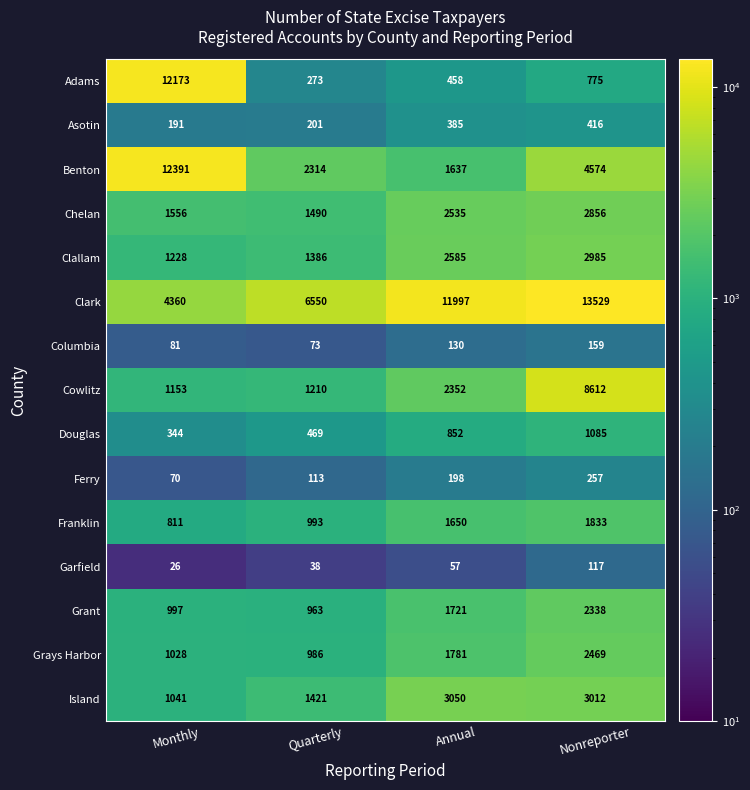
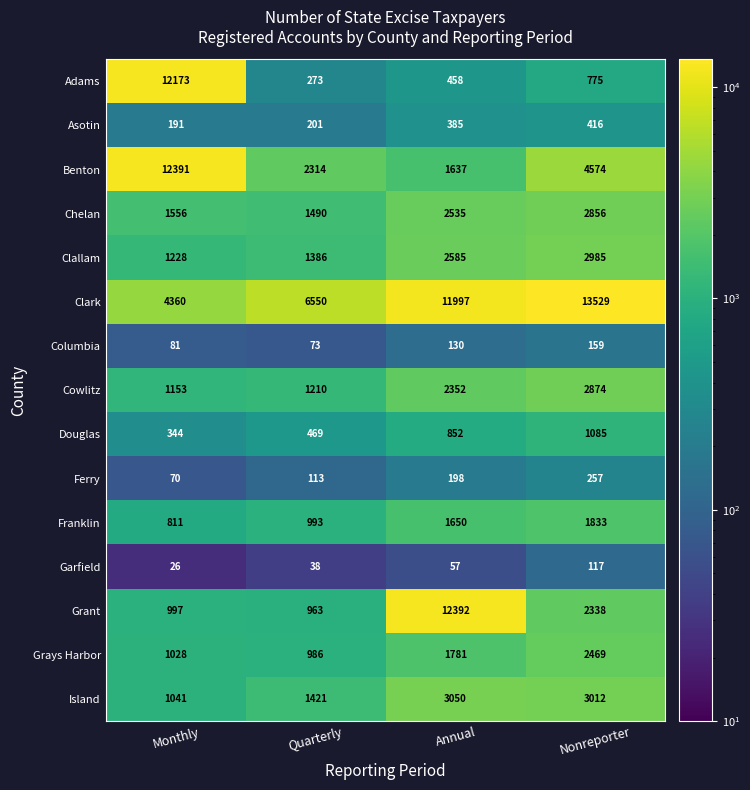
  {
    "Adams": {
      "Monthly": 12173,
      "Quarterly": 273,
      "Annual": 458,
      "Nonreporter": 775
    },
    "Asotin": {
      "Monthly": 191,
      "Quarterly": 201,
      "Annual": 385,
      "Nonreporter": 416
    },
    "Benton": {
      "Monthly": 12391,
      "Quarterly": 2314,
      "Annual": 1637,
      "Nonreporter": 4574
    },
    "Chelan": {
      "Monthly": 1556,
      "Quarterly": 1490,
      "Annual": 2535,
      "Nonreporter": 2856
    },
    "Clallam": {
      "Monthly": 1228,
      "Quarterly": 1386,
      "Annual": 2585,
      "Nonreporter": 2985
    },
    "Clark": {
      "Monthly": 4360,
      "Quarterly": 6550,
      "Annual": 11997,
      "Nonreporter": 13529
    },
    "Columbia": {
      "Monthly": 81,
      "Quarterly": 73,
      "Annual": 130,
      "Nonreporter": 159
    },
    "Cowlitz": {
      "Monthly": 1153,
      "Quarterly": 1210,
      "Annual": 2352,
-     "Nonreporter": 8612
+     "Nonreporter": 2874
    },
    "Douglas": {
      "Monthly": 344,
      "Quarterly": 469,
      "Annual": 852,
      "Nonreporter": 1085
    },
    "Ferry": {
      "Monthly": 70,
      "Quarterly": 113,
      "Annual": 198,
      "Nonreporter": 257
    },
    "Franklin": {
      "Monthly": 811,
      "Quarterly": 993,
      "Annual": 1650,
      "Nonreporter": 1833
    },
    "Garfield": {
      "Monthly": 26,
      "Quarterly": 38,
      "Annual": 57,
      "Nonreporter": 117
    },
    "Grant": {
      "Monthly": 997,
      "Quarterly": 963,
-     "Annual": 1721,
+     "Annual": 12392,
      "Nonreporter": 2338
    },
    "Grays Harbor": {
      "Monthly": 1028,
      "Quarterly": 986,
      "Annual": 1781,
      "Nonreporter": 2469
    },
    "Island": {
      "Monthly": 1041,
      "Quarterly": 1421,
      "Annual": 3050,
      "Nonreporter": 3012
    }
  }
